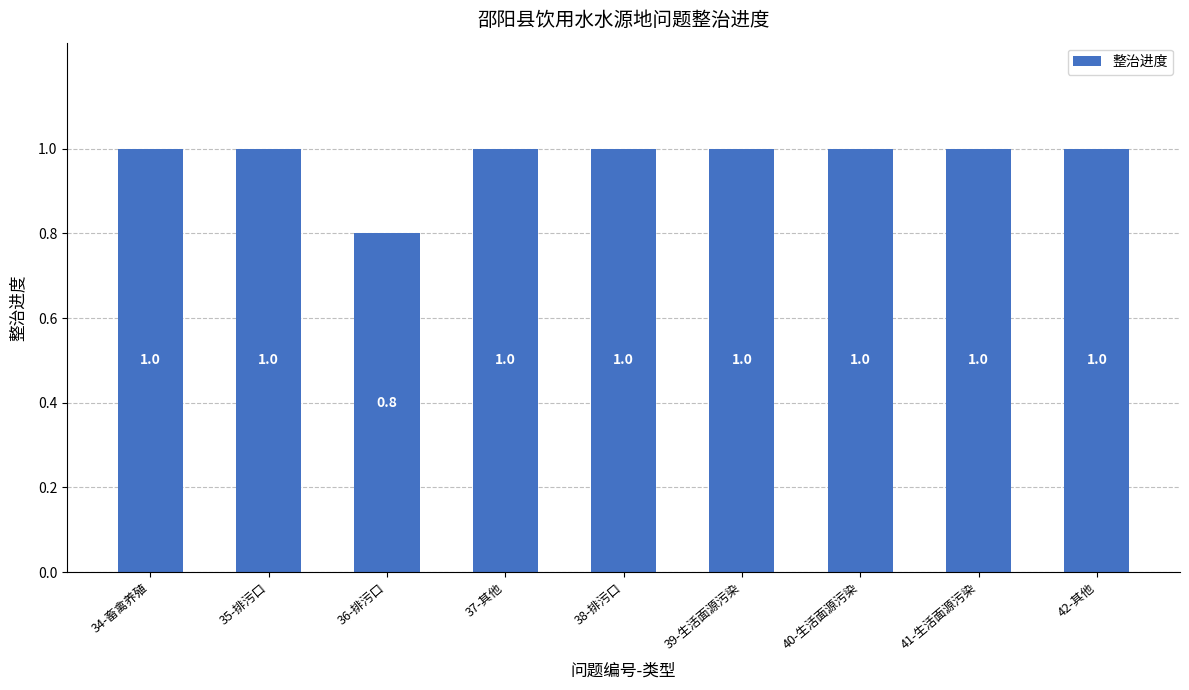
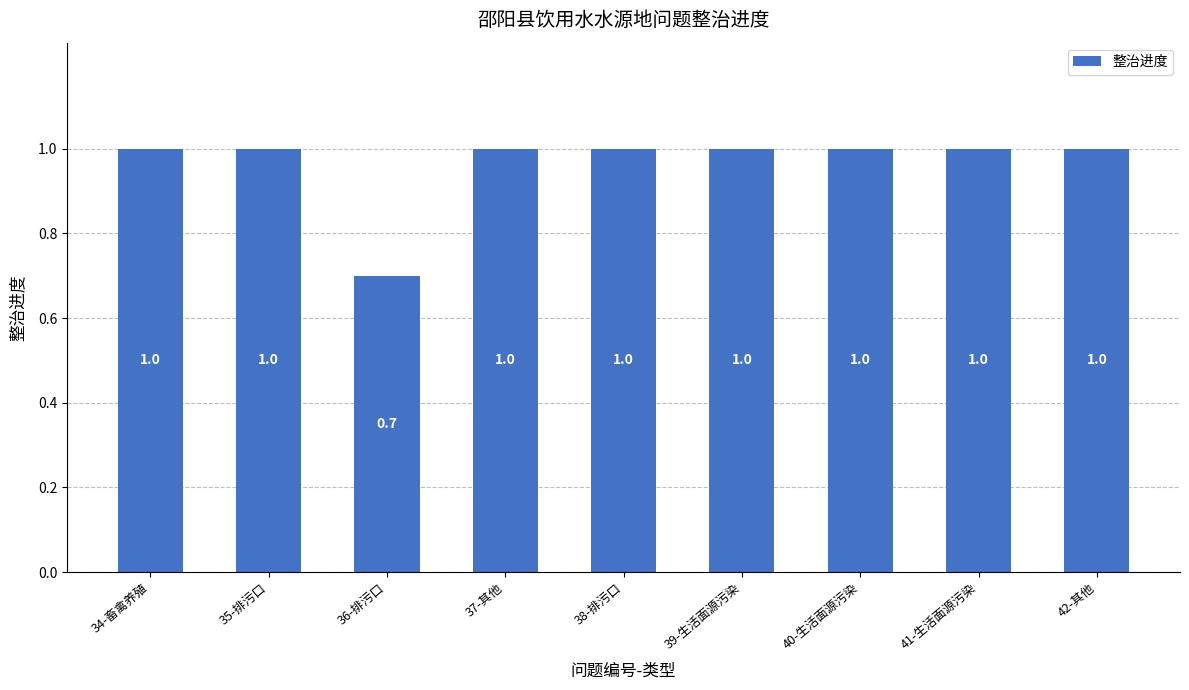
  {
    "34-畜禽养殖": 1.0,
    "35-排污口": 1.0,
-   "36-排污口": 0.8,
+   "36-排污口": 0.7,
    "37-其他": 1.0,
    "38-排污口": 1.0,
    "39-生活面源污染": 1.0,
    "40-生活面源污染": 1.0,
    "41-生活面源污染": 1.0,
    "42-其他": 1.0
  }
